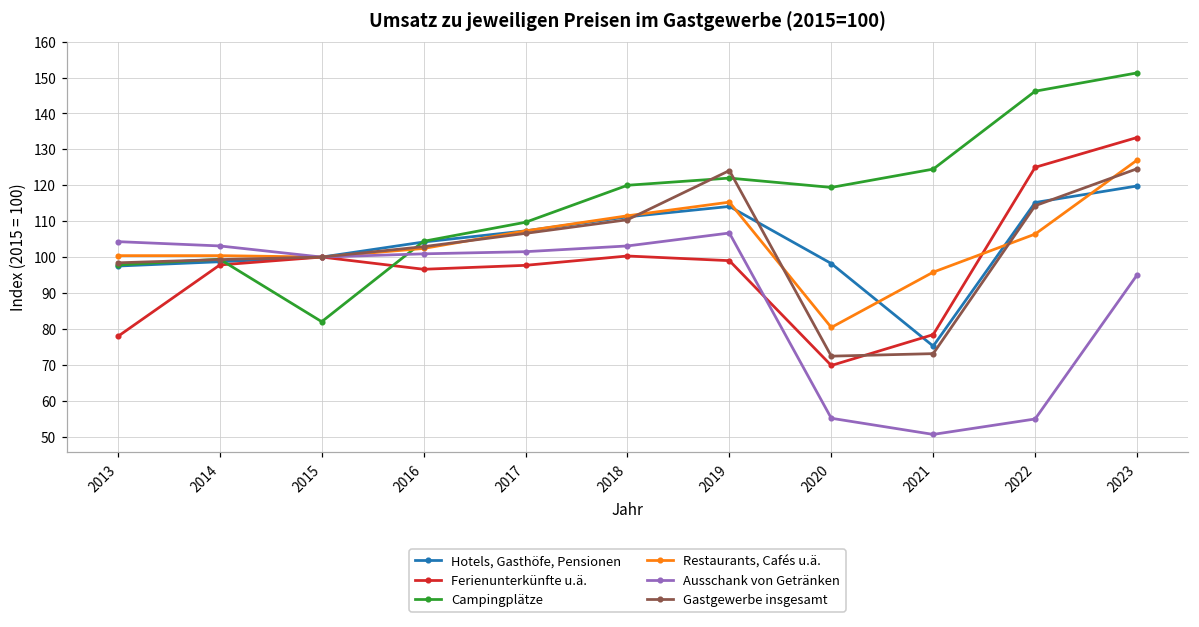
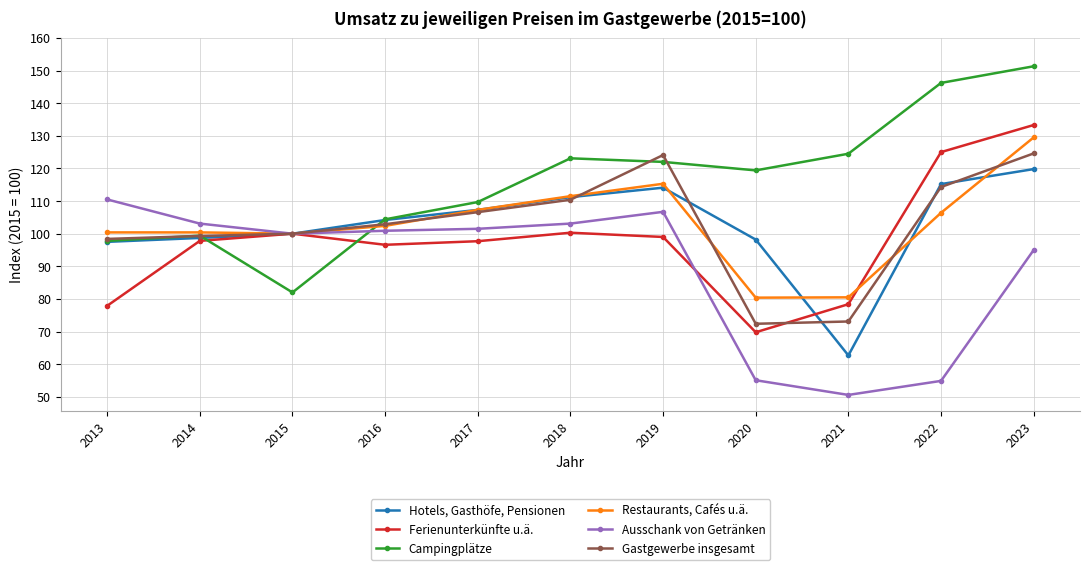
  {
    "Hotels, Gasthöfe, Pensionen": {
      "2019": 114,
      "2020": 98,
-     "2021": 75,
+     "2021": 63,
      "2022": 115,
      "2023": 120
    },
    "Ferienunterkünfte u.ä.": {
      "2013": 78,
      "2014": 98,
      "2016": 97,
      "2017": 98,
      "2018": 100,
      "2019": 99,
      "2020": 70,
      "2021": 78,
      "2022": 125,
      "2023": 133
    },
    "Campingplätze": {
      "2015": 82,
      "2017": 110,
-     "2018": 120,
+     "2018": 123,
      "2019": 122,
      "2020": 119,
      "2021": 125,
      "2022": 146,
      "2023": 151
    },
    "Restaurants, Cafés u.ä.": {
      "2013": 100,
      "2014": 100,
      "2019": 115,
      "2020": 80,
-     "2021": 96,
+     "2021": 81,
      "2022": 106,
-     "2023": 127
+     "2023": 130
    },
    "Ausschank von Getränken": {
-     "2013": 104,
+     "2013": 111,
      "2014": 103,
      "2016": 101,
      "2017": 102,
      "2018": 103,
      "2019": 107,
      "2020": 55,
      "2021": 51,
      "2022": 55,
      "2023": 95
    },
    "Gastgewerbe insgesamt": {
      "2018": 110,
      "2019": 124,
      "2020": 72,
      "2021": 73,
      "2022": 114,
      "2023": 125
    }
  }
